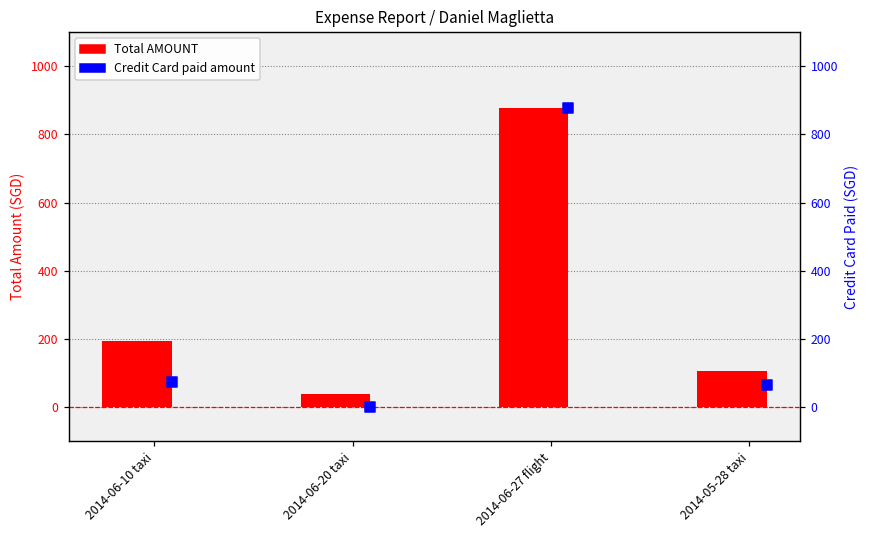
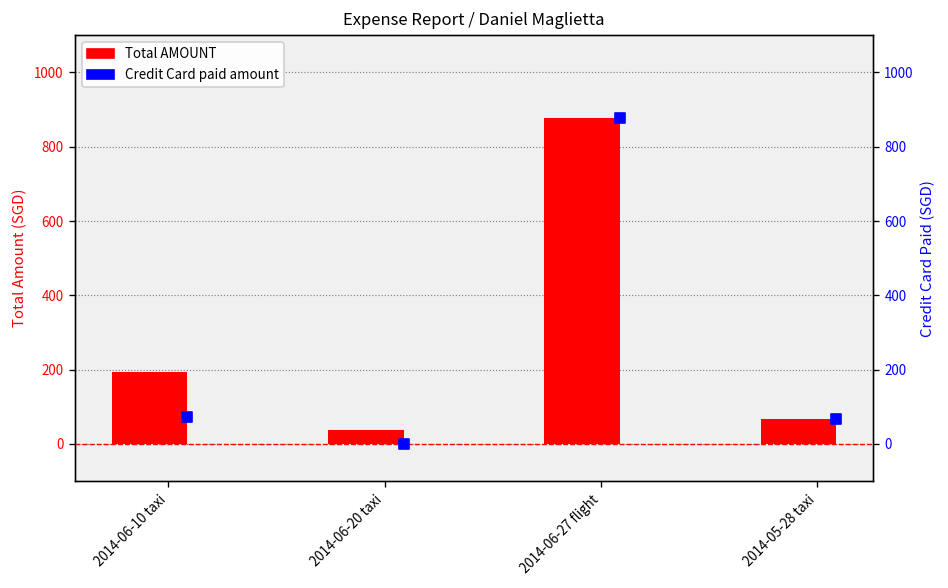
  {
    "Total AMOUNT": {
      "2014-06-10 taxi": 190,
      "2014-06-20 taxi": 40,
      "2014-06-27 flight": 880,
-     "2014-05-28 taxi": 110
+     "2014-05-28 taxi": 70
    }
  }
